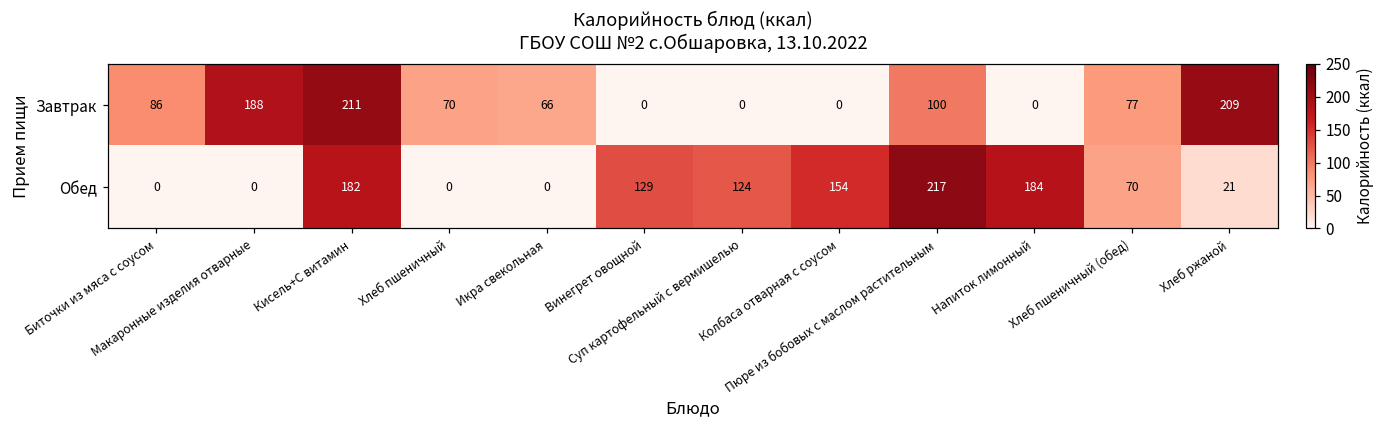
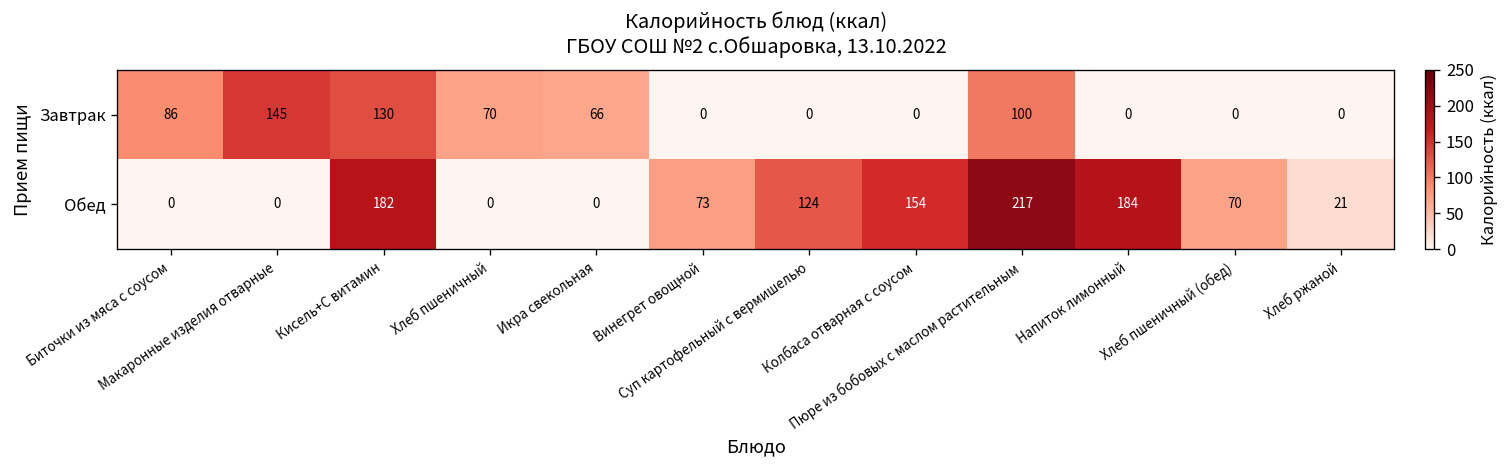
  {
    "Завтрак": {
      "Биточки из мяса с соусом": 86,
-     "Макаронные изделия отварные": 188,
-     "Кисель+С витамин": 211,
+     "Макаронные изделия отварные": 145,
+     "Кисель+С витамин": 130,
      "Хлеб пшеничный": 70,
      "Икра свекольная": 66,
      "Винегрет овощной": 0,
      "Суп картофельный с вермишелью": 0,
      "Колбаса отварная с соусом": 0,
      "Пюре из бобовых с маслом растительным": 100,
      "Напиток лимонный": 0,
-     "Хлеб пшеничный (обед)": 77,
-     "Хлеб ржаной": 209
+     "Хлеб пшеничный (обед)": 0,
+     "Хлеб ржаной": 0
    },
    "Обед": {
      "Биточки из мяса с соусом": 0,
      "Макаронные изделия отварные": 0,
      "Кисель+С витамин": 182,
      "Хлеб пшеничный": 0,
      "Икра свекольная": 0,
-     "Винегрет овощной": 129,
+     "Винегрет овощной": 73,
      "Суп картофельный с вермишелью": 124,
      "Колбаса отварная с соусом": 154,
      "Пюре из бобовых с маслом растительным": 217,
      "Напиток лимонный": 184,
      "Хлеб пшеничный (обед)": 70,
      "Хлеб ржаной": 21
    }
  }
